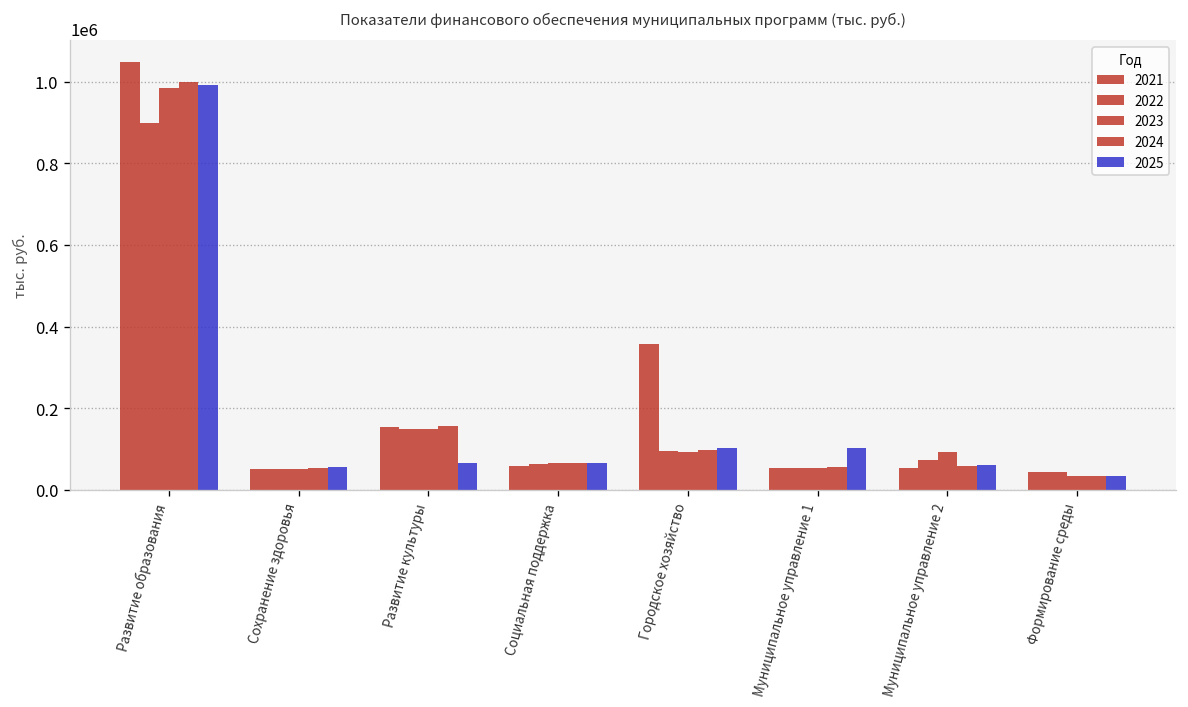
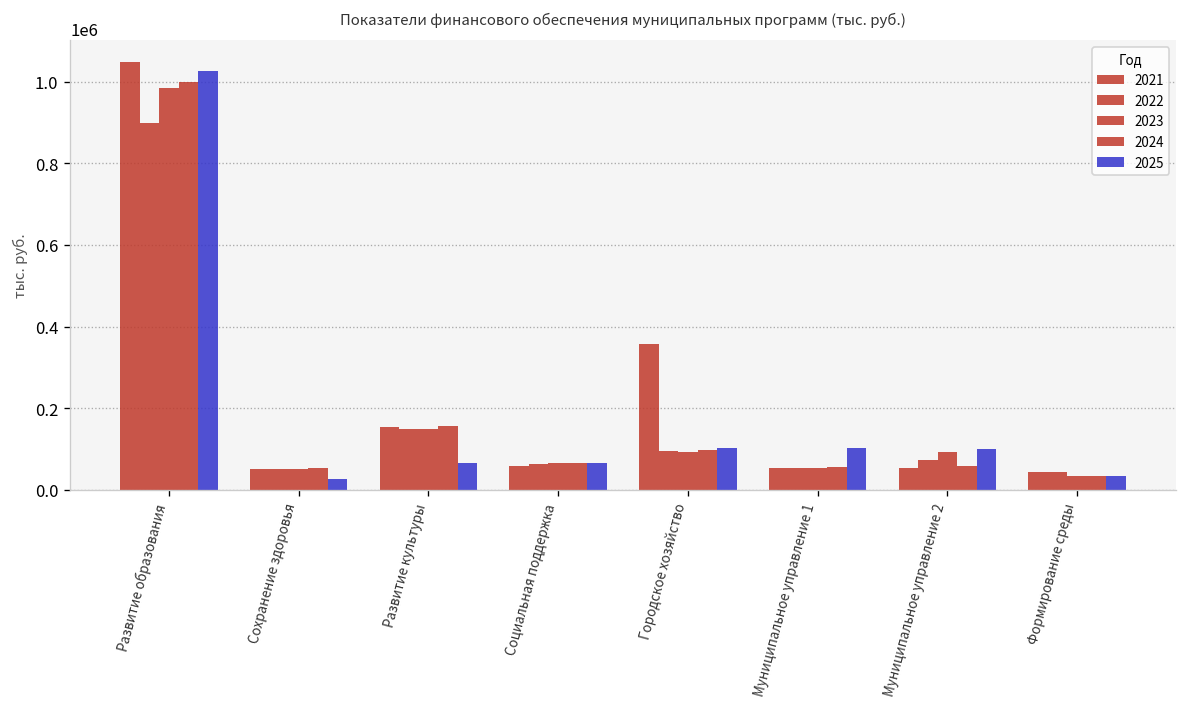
  {
    "2025": {
-     "Развитие образования": 990000,
-     "Сохранение здоровья": 60000,
+     "Развитие образования": 1030000,
+     "Сохранение здоровья": 30000,
      "Развитие культуры": 60000,
      "Социальная поддержка": 60000,
      "Городское хозяйство": 100000,
      "Муниципальное управление 1": 100000,
-     "Муниципальное управление 2": 60000,
+     "Муниципальное управление 2": 100000,
      "Формирование среды": 30000
    }
  }
